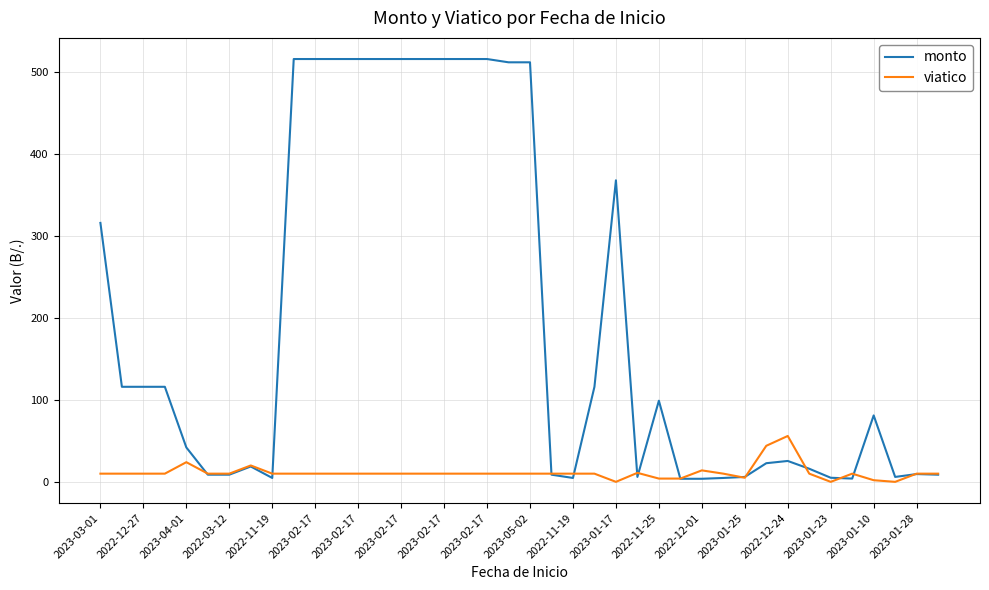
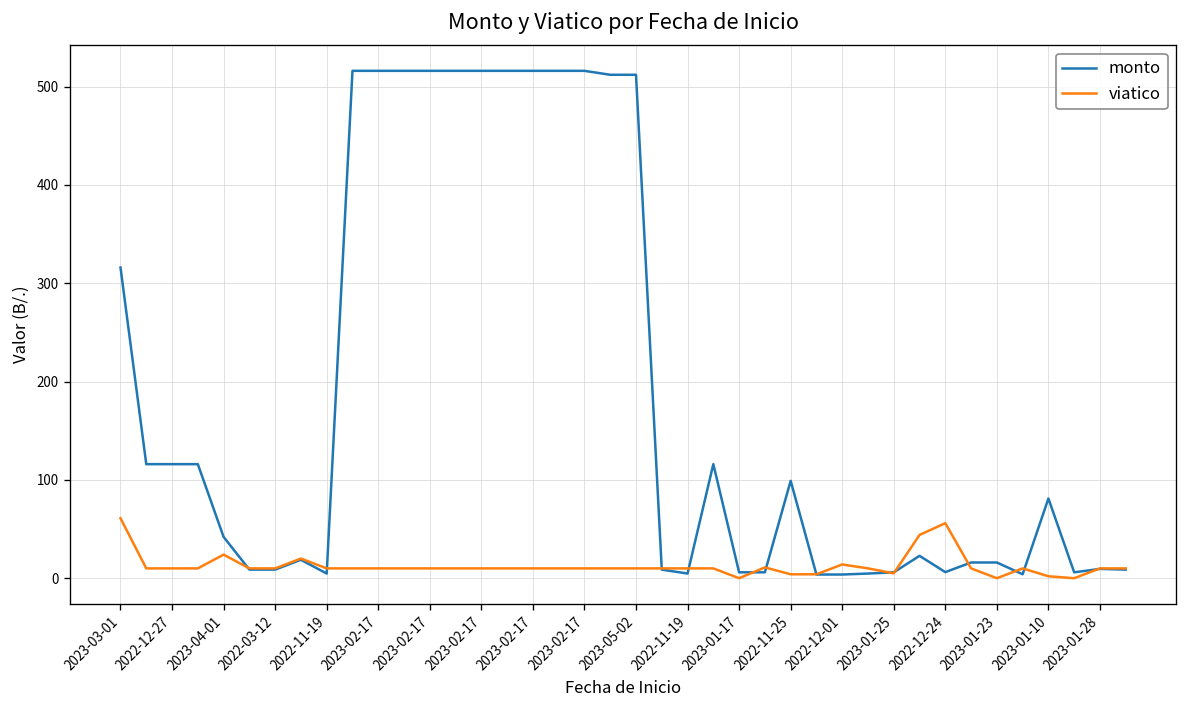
  {
    "monto": {
      "2023-03-01": 320,
      "2023-04-01": 40,
-     "2023-01-17": 370,
+     "2023-01-17": 10,
      "2022-11-25": 100,
      "2022-12-01": 0,
-     "2022-12-24": 30,
-     "2023-01-23": 10,
+     "2022-12-24": 10,
+     "2023-01-23": 20,
      "2023-01-10": 80
    },
    "viatico": {
-     "2023-03-01": 10,
+     "2023-03-01": 60,
      "2023-04-01": 20,
      "2023-01-17": 0,
      "2022-11-25": 0,
      "2022-12-01": 10,
      "2022-12-24": 60,
      "2023-01-23": 0,
      "2023-01-10": 0
    }
  }
